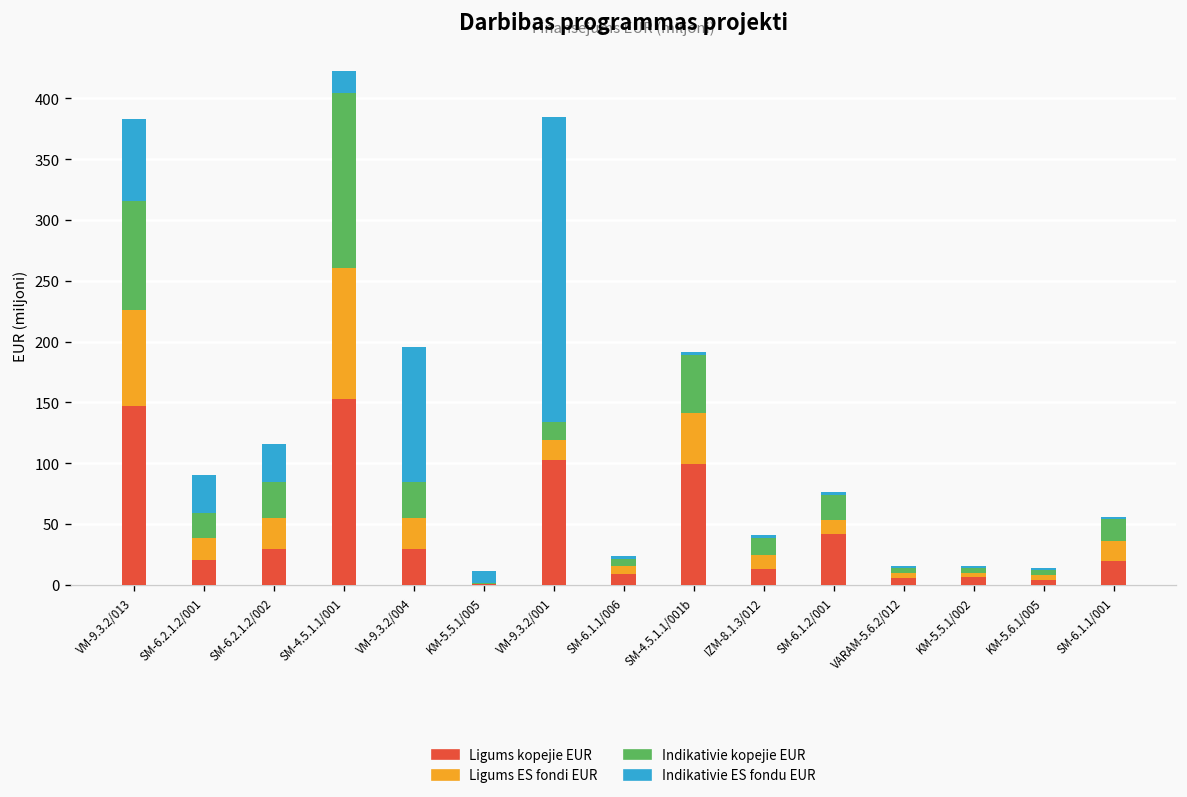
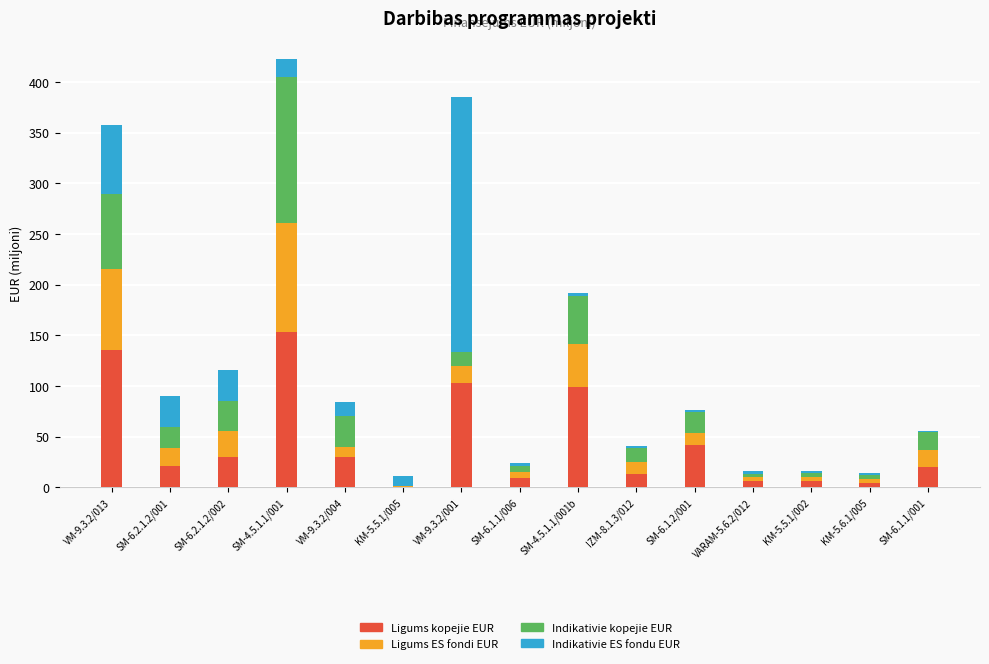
  {
    "Ligums kopejie EUR": {
-     "VM-9.3.2/013": 147,
+     "VM-9.3.2/013": 136,
      "SM-6.2.1.2/001": 21,
      "SM-6.2.1.2/002": 30,
      "SM-4.5.1.1/001": 153,
      "VM-9.3.2/004": 30,
      "VM-9.3.2/001": 103,
      "SM-6.1.1/006": 9,
      "SM-4.5.1.1/001b": 99,
      "IZM-8.1.3/012": 14,
      "SM-6.1.2/001": 42,
      "VARAM-5.6.2/012": 6,
      "KM-5.5.1/002": 6,
      "KM-5.6.1/005": 4,
      "SM-6.1.1/001": 20
    },
    "Ligums ES fondi EUR": {
      "VM-9.3.2/013": 79,
      "SM-6.2.1.2/001": 18,
      "SM-6.2.1.2/002": 25,
      "SM-4.5.1.1/001": 108,
-     "VM-9.3.2/004": 25,
+     "VM-9.3.2/004": 10,
      "VM-9.3.2/001": 17,
      "SM-6.1.1/006": 7,
      "SM-4.5.1.1/001b": 42,
      "IZM-8.1.3/012": 11,
      "SM-6.1.2/001": 11,
      "VARAM-5.6.2/012": 4,
      "KM-5.5.1/002": 3,
      "KM-5.6.1/005": 4,
      "SM-6.1.1/001": 17
    },
    "Indikativie kopejie EUR": {
-     "VM-9.3.2/013": 89,
+     "VM-9.3.2/013": 74,
      "SM-6.2.1.2/001": 21,
      "SM-6.2.1.2/002": 30,
      "SM-4.5.1.1/001": 144,
      "VM-9.3.2/004": 30,
      "VM-9.3.2/001": 14,
      "SM-6.1.1/006": 6,
      "SM-4.5.1.1/001b": 47,
      "IZM-8.1.3/012": 14,
      "SM-6.1.2/001": 21,
      "VARAM-5.6.2/012": 4,
      "KM-5.5.1/002": 4,
      "KM-5.6.1/005": 4,
      "SM-6.1.1/001": 18
    },
    "Indikativie ES fondu EUR": {
      "VM-9.3.2/013": 68,
      "SM-6.2.1.2/001": 31,
      "SM-6.2.1.2/002": 31,
      "SM-4.5.1.1/001": 18,
-     "VM-9.3.2/004": 111,
+     "VM-9.3.2/004": 14,
      "KM-5.5.1/005": 10,
      "VM-9.3.2/001": 251,
      "SM-6.1.1/006": 3,
      "SM-4.5.1.1/001b": 2
    }
  }
